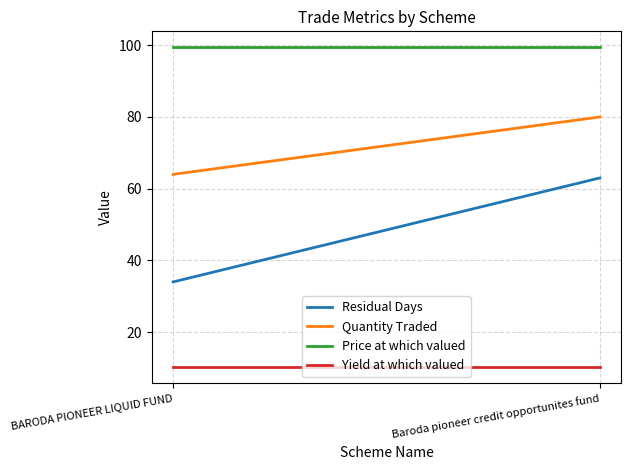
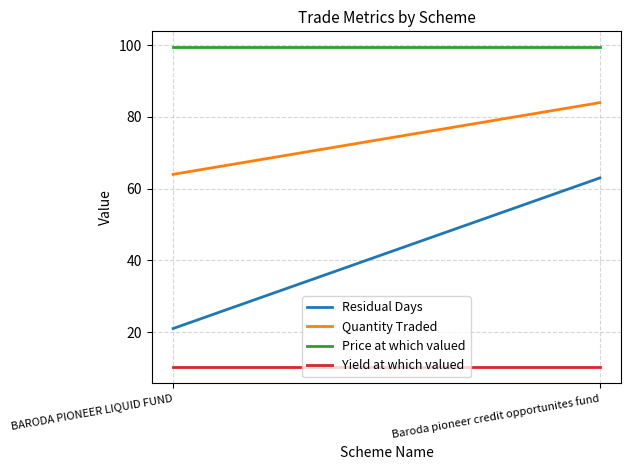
  {
    "Residual Days": {
-     "BARODA PIONEER LIQUID FUND": 34,
+     "BARODA PIONEER LIQUID FUND": 21,
      "Baroda pioneer credit opportunites fund": 63
    },
    "Quantity Traded": {
      "BARODA PIONEER LIQUID FUND": 64,
-     "Baroda pioneer credit opportunites fund": 80
+     "Baroda pioneer credit opportunites fund": 84
    },
    "Price at which valued": {
      "BARODA PIONEER LIQUID FUND": 99,
      "Baroda pioneer credit opportunites fund": 99
    },
    "Yield at which valued": {
      "BARODA PIONEER LIQUID FUND": 10,
      "Baroda pioneer credit opportunites fund": 10
    }
  }
